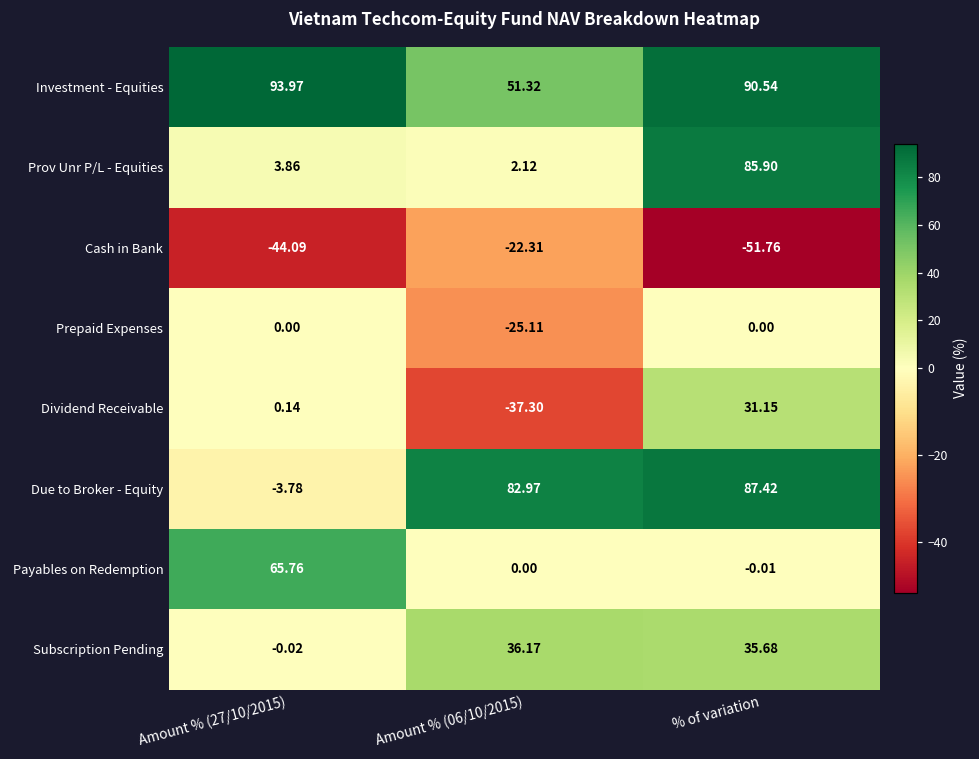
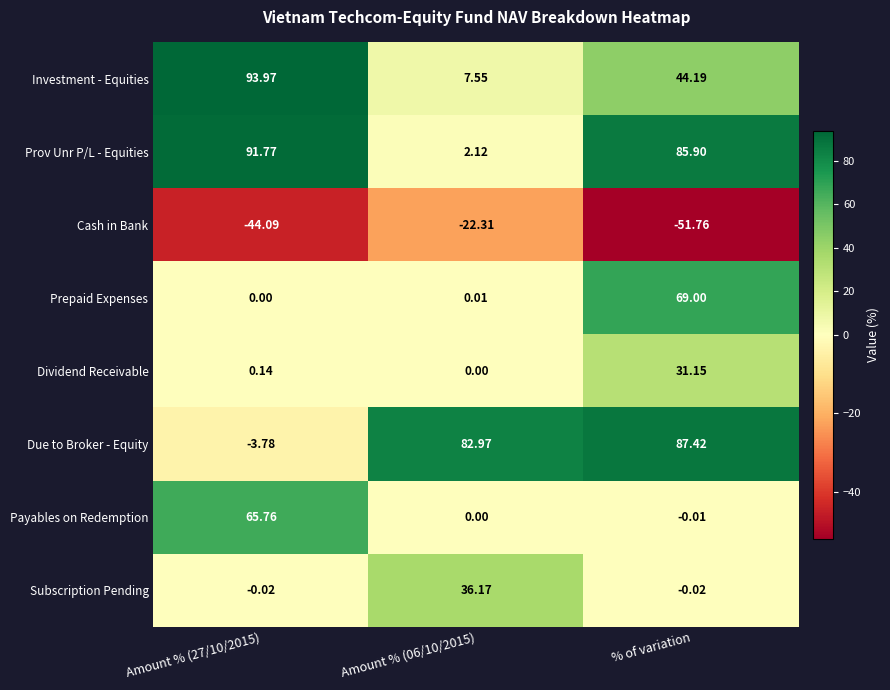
  {
    "Investment - Equities": {
      "Amount % (27/10/2015)": 93.97,
-     "Amount % (06/10/2015)": 51.32,
-     "% of variation": 90.54
+     "Amount % (06/10/2015)": 7.55,
+     "% of variation": 44.19
    },
    "Prov Unr P/L - Equities": {
-     "Amount % (27/10/2015)": 3.86,
+     "Amount % (27/10/2015)": 91.77,
      "Amount % (06/10/2015)": 2.12,
      "% of variation": 85.90
    },
    "Cash in Bank": {
      "Amount % (27/10/2015)": -44.09,
      "Amount % (06/10/2015)": -22.31,
      "% of variation": -51.76
    },
    "Prepaid Expenses": {
      "Amount % (27/10/2015)": 0.00,
-     "Amount % (06/10/2015)": -25.11,
-     "% of variation": 0.00
+     "Amount % (06/10/2015)": 0.01,
+     "% of variation": 69.00
    },
    "Dividend Receivable": {
      "Amount % (27/10/2015)": 0.14,
-     "Amount % (06/10/2015)": -37.30,
+     "Amount % (06/10/2015)": 0.00,
      "% of variation": 31.15
    },
    "Due to Broker - Equity": {
      "Amount % (27/10/2015)": -3.78,
      "Amount % (06/10/2015)": 82.97,
      "% of variation": 87.42
    },
    "Payables on Redemption": {
      "Amount % (27/10/2015)": 65.76,
      "Amount % (06/10/2015)": 0.00,
      "% of variation": -0.01
    },
    "Subscription Pending": {
      "Amount % (27/10/2015)": -0.02,
      "Amount % (06/10/2015)": 36.17,
-     "% of variation": 35.68
+     "% of variation": -0.02
    }
  }
